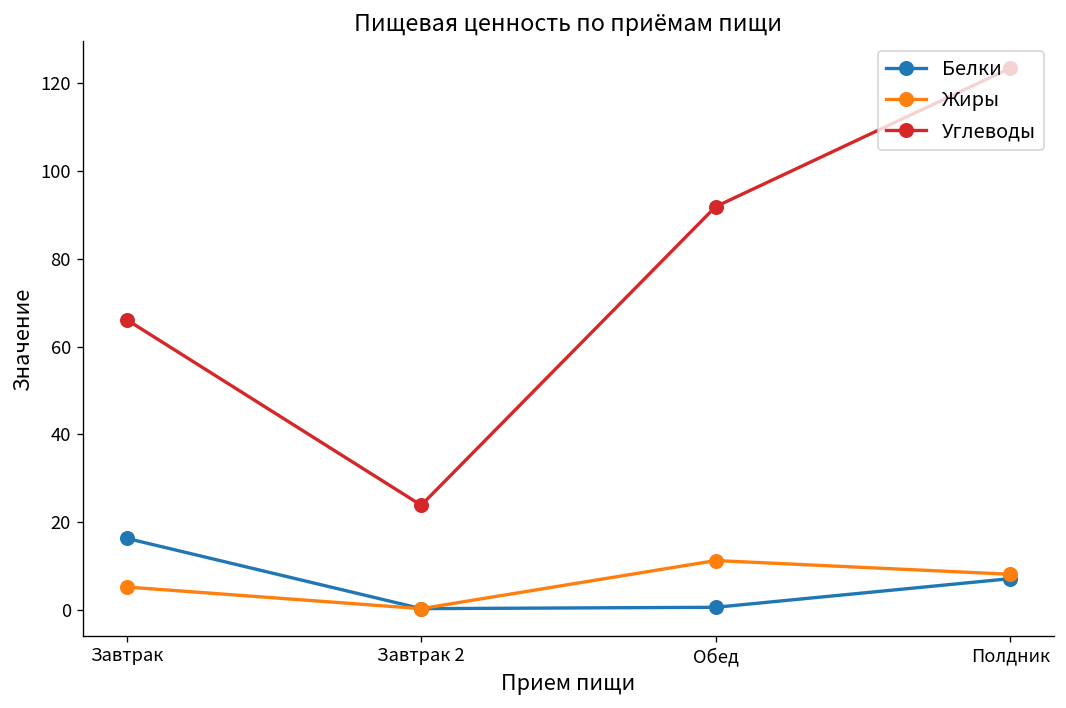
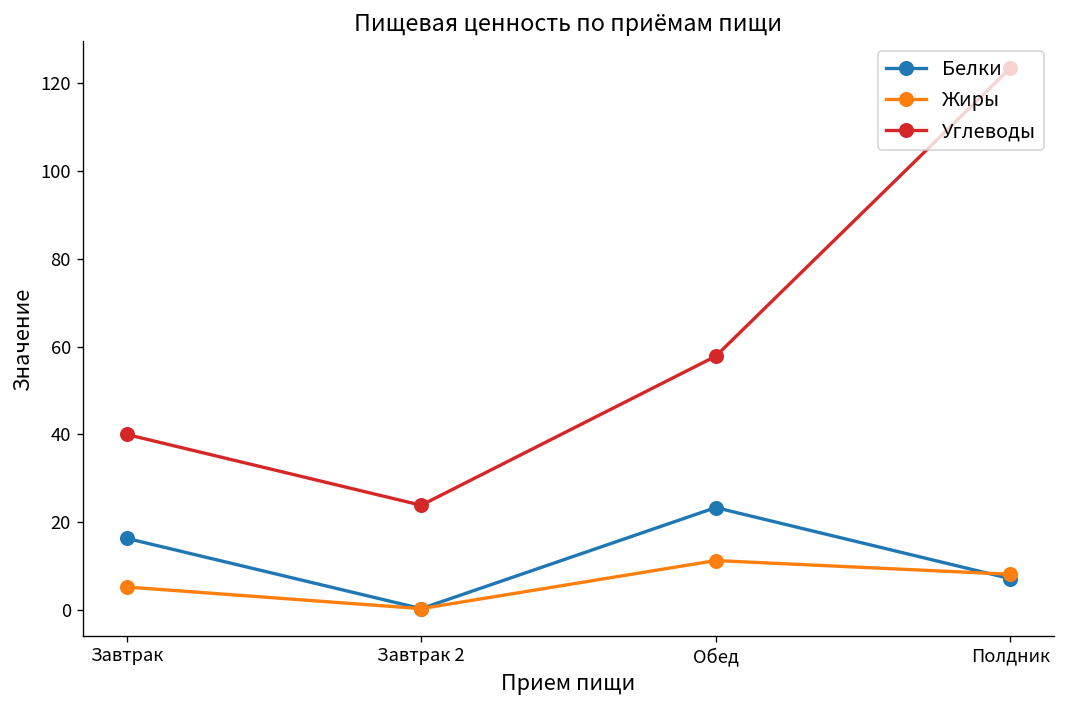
  {
    "Белки": {
      "Завтрак": 16,
-     "Обед": 1,
+     "Обед": 23,
      "Полдник": 7
    },
    "Жиры": {
      "Завтрак": 5,
      "Обед": 11,
      "Полдник": 8
    },
    "Углеводы": {
-     "Завтрак": 66,
+     "Завтрак": 40,
      "Завтрак 2": 24,
-     "Обед": 92
+     "Обед": 58
    }
  }
